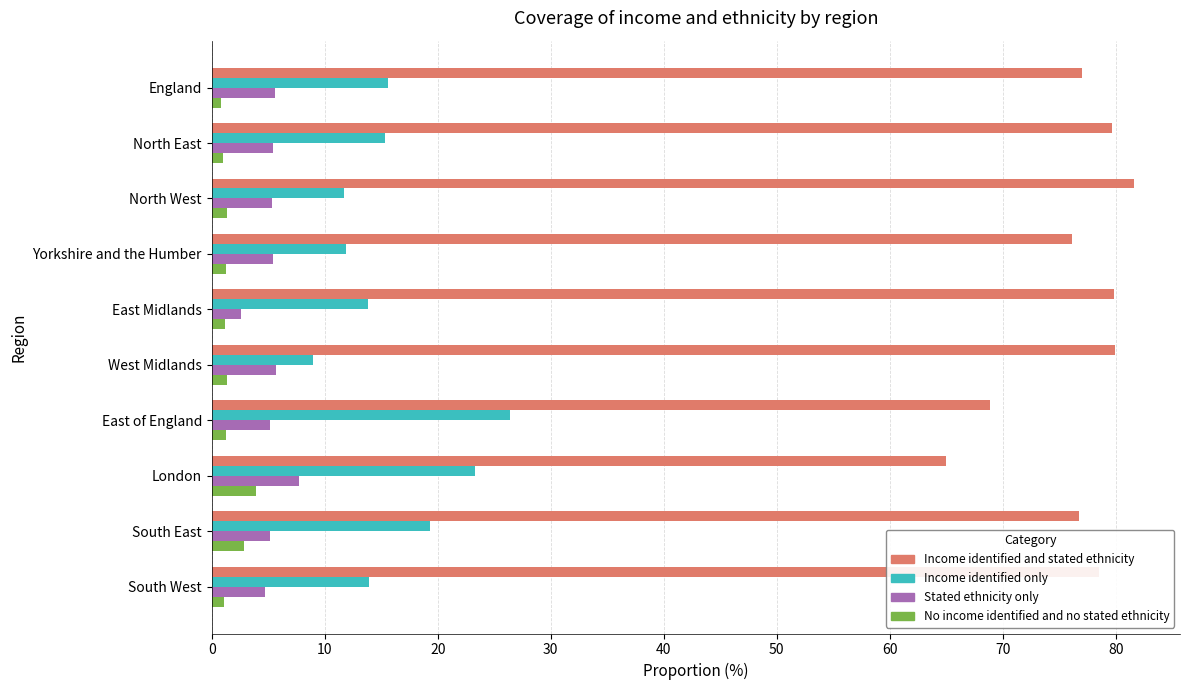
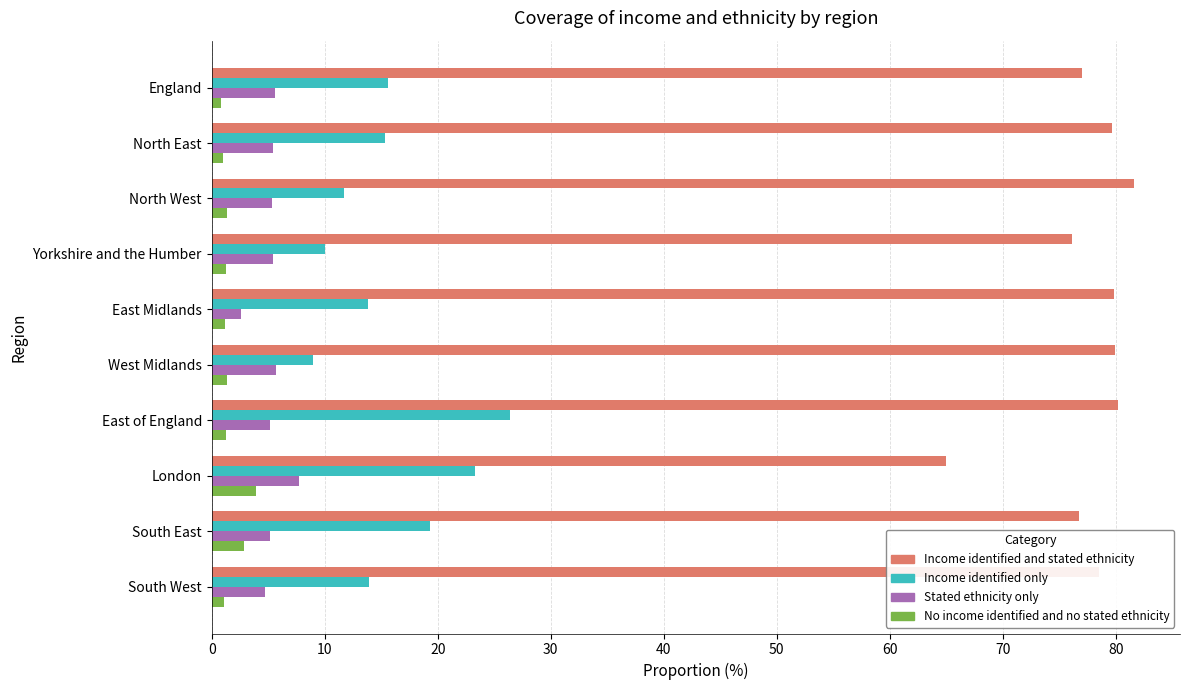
  {
    "Income identified and stated ethnicity": {
      "England": 77.0,
      "North East": 79.7,
      "North West": 81.6,
      "Yorkshire and the Humber": 76.1,
      "East Midlands": 79.8,
      "West Midlands": 79.9,
-     "East of England": 68.9,
+     "East of England": 80.2,
      "London": 65.0,
      "South East": 76.7
    },
    "Income identified only": {
      "England": 15.6,
      "North East": 15.3,
      "North West": 11.7,
-     "Yorkshire and the Humber": 11.9,
+     "Yorkshire and the Humber": 10.0,
      "East Midlands": 13.8,
      "West Midlands": 9.0,
      "East of England": 26.4,
      "London": 23.3,
      "South East": 19.3,
      "South West": 13.9
    },
    "Stated ethnicity only": {
      "England": 5.6,
      "North East": 5.4,
      "North West": 5.3,
      "Yorkshire and the Humber": 5.4,
      "East Midlands": 2.6,
      "West Midlands": 5.7,
      "East of England": 5.2,
      "London": 7.7,
      "South East": 5.2,
      "South West": 4.7
    },
    "No income identified and no stated ethnicity": {
      "England": 0.8,
      "North East": 1.0,
      "North West": 1.4,
      "Yorkshire and the Humber": 1.3,
      "East Midlands": 1.2,
      "West Midlands": 1.4,
      "East of England": 1.3,
      "London": 3.9,
      "South East": 2.9,
      "South West": 1.1
    }
  }
